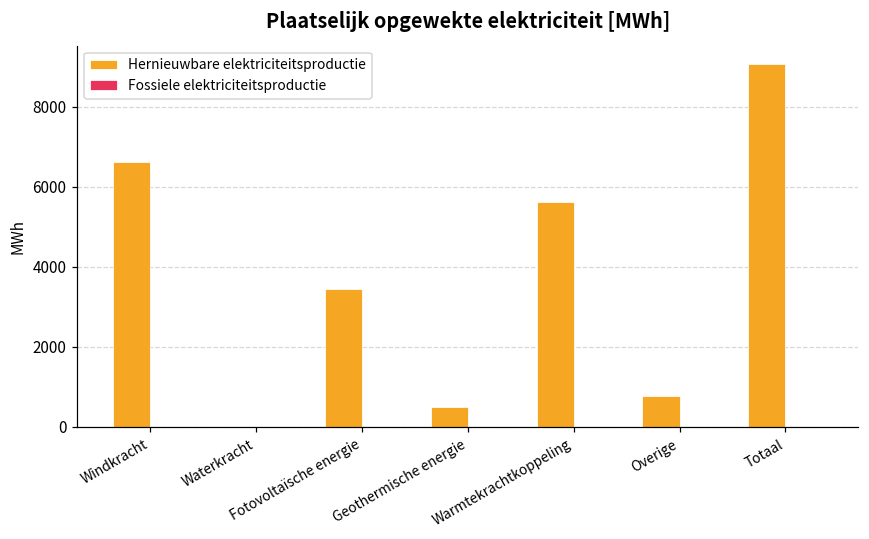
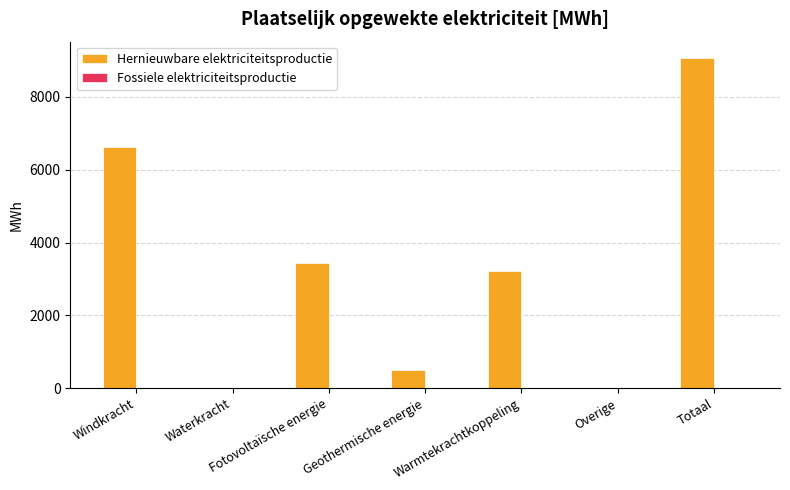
  {
    "Hernieuwbare elektriciteitsproductie": {
      "Windkracht": 6600,
      "Waterkracht": 0,
      "Fotovoltaïsche energie": 3400,
      "Geothermische energie": 500,
-     "Warmtekrachtkoppeling": 5600,
-     "Overige": 800,
+     "Warmtekrachtkoppeling": 3200,
+     "Overige": 0,
      "Totaal": 9100
    },
    "Fossiele elektriciteitsproductie": {
      "Windkracht": 0,
      "Waterkracht": 0,
      "Fotovoltaïsche energie": 0,
      "Geothermische energie": 0,
      "Warmtekrachtkoppeling": 0,
      "Overige": 0,
      "Totaal": 0
    }
  }
